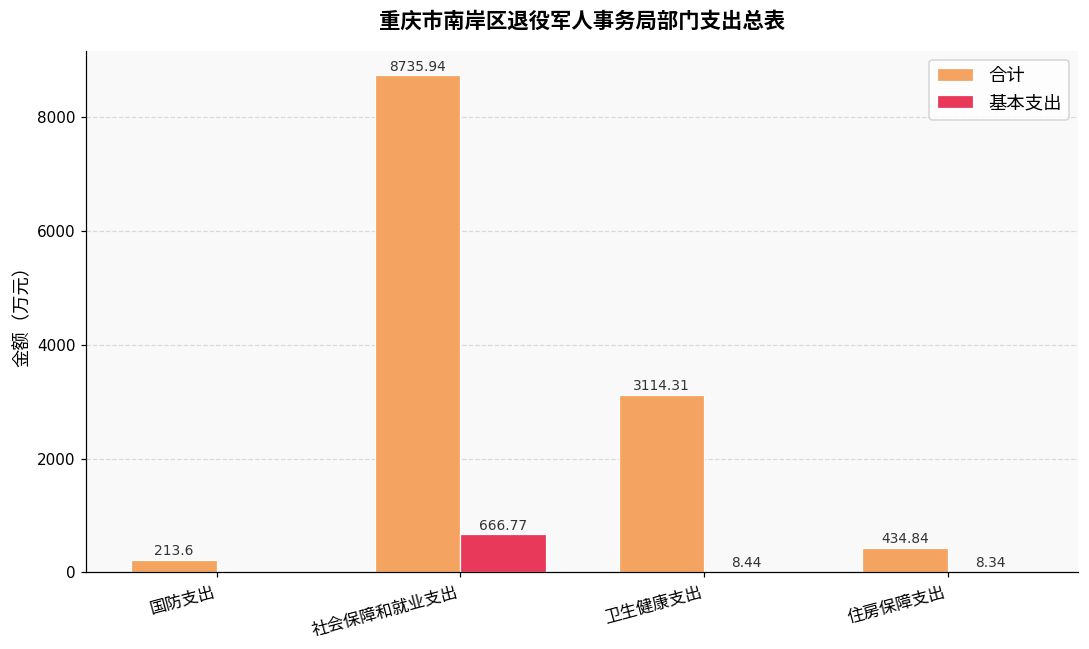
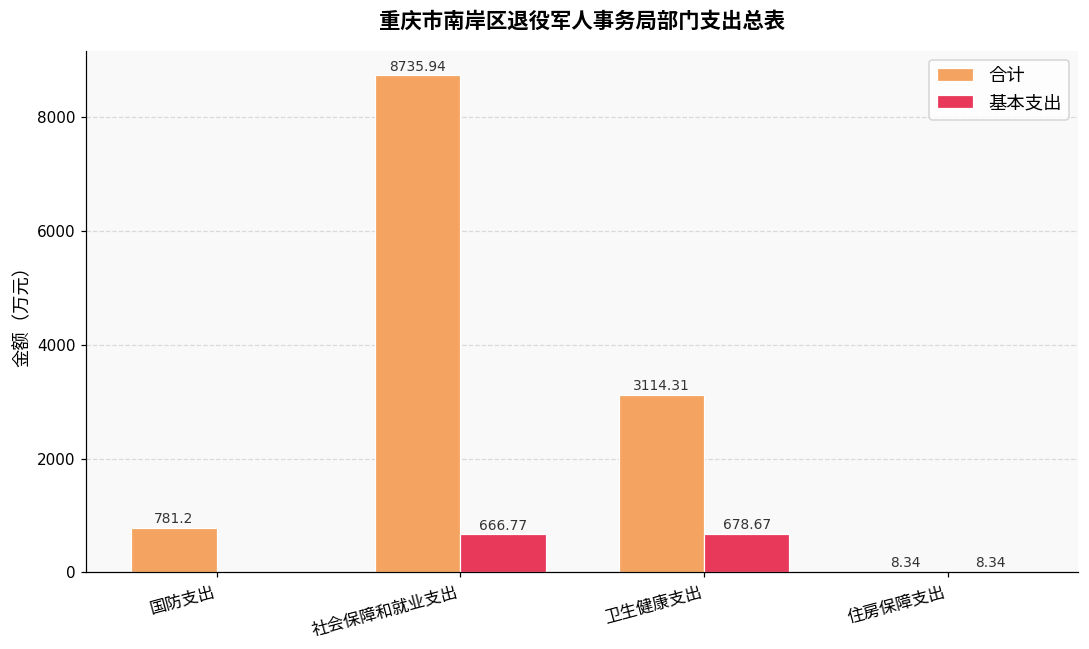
  {
    "合计": {
-     "国防支出": 213.6,
+     "国防支出": 781.2,
      "社会保障和就业支出": 8735.94,
      "卫生健康支出": 3114.31,
-     "住房保障支出": 434.84
+     "住房保障支出": 8.34
    },
    "基本支出": {
      "社会保障和就业支出": 666.77,
-     "卫生健康支出": 8.44,
+     "卫生健康支出": 678.67,
      "住房保障支出": 8.34
    }
  }
